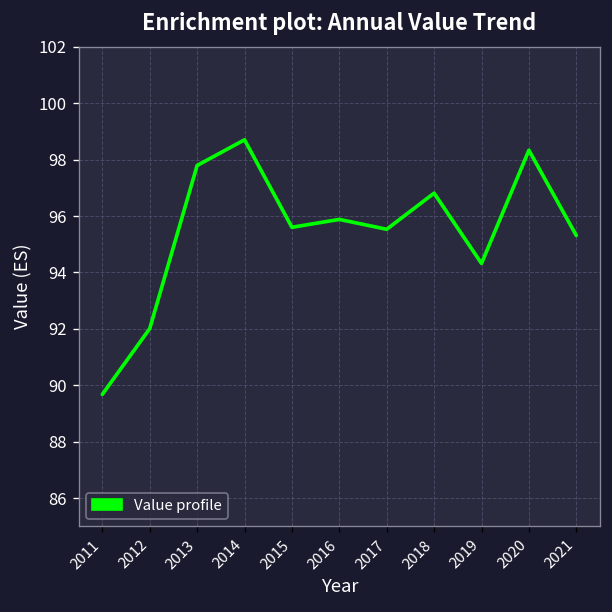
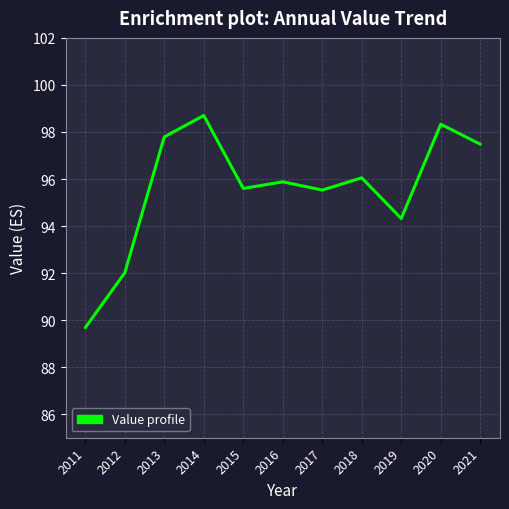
  {
    "2011": 89.7,
    "2012": 92.0,
    "2013": 97.8,
    "2014": 98.7,
    "2015": 95.6,
    "2016": 95.9,
    "2017": 95.5,
-   "2018": 96.8,
+   "2018": 96.1,
    "2019": 94.3,
    "2020": 98.3,
-   "2021": 95.3
+   "2021": 97.5
  }
